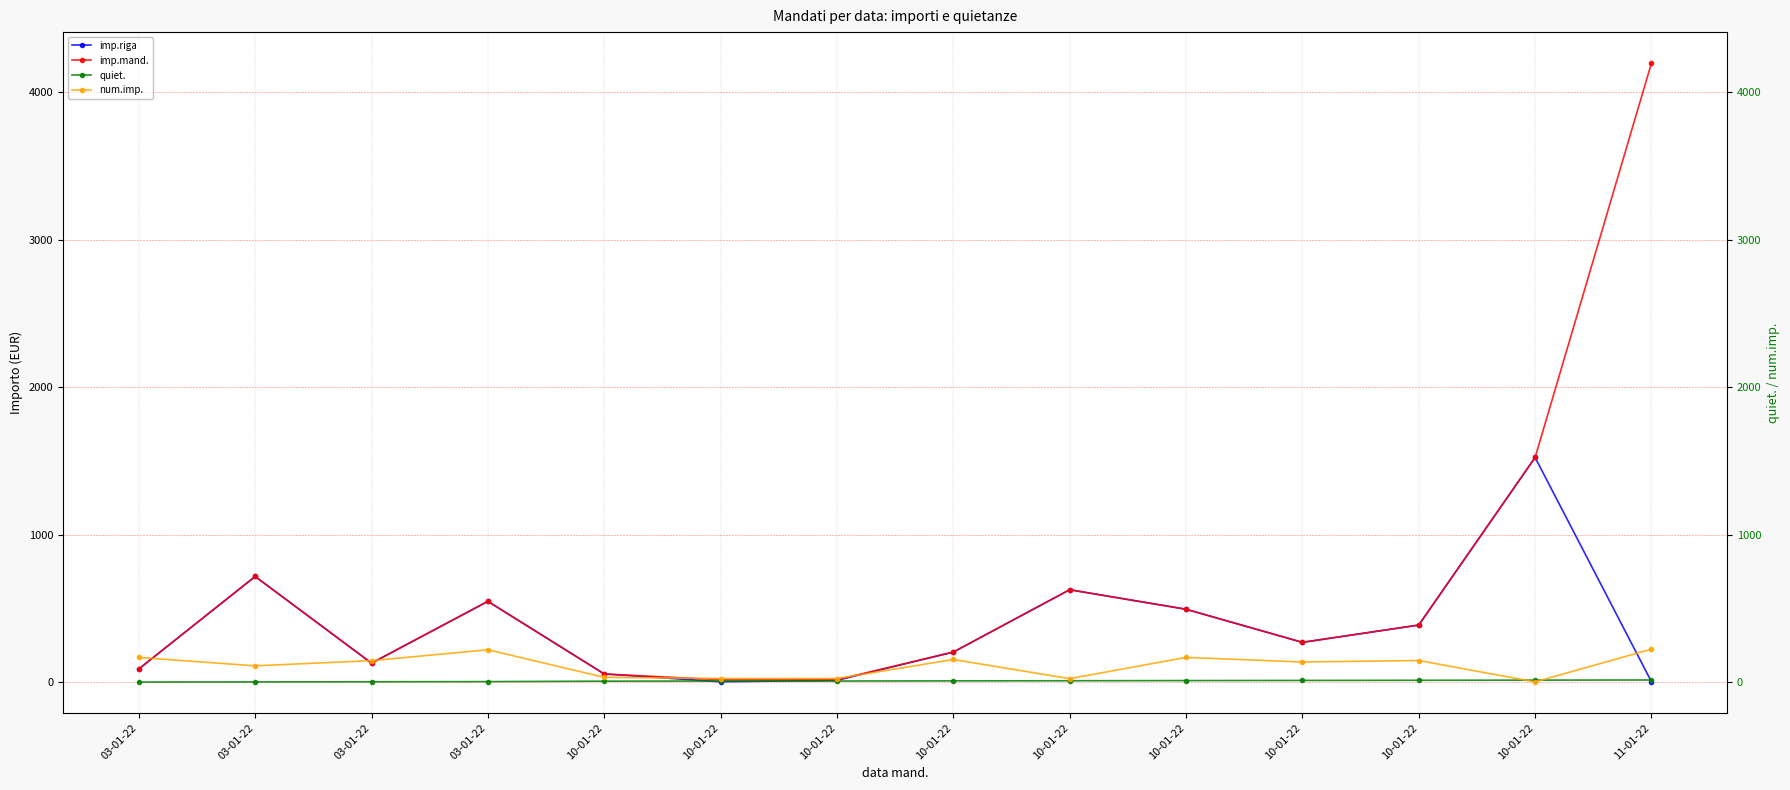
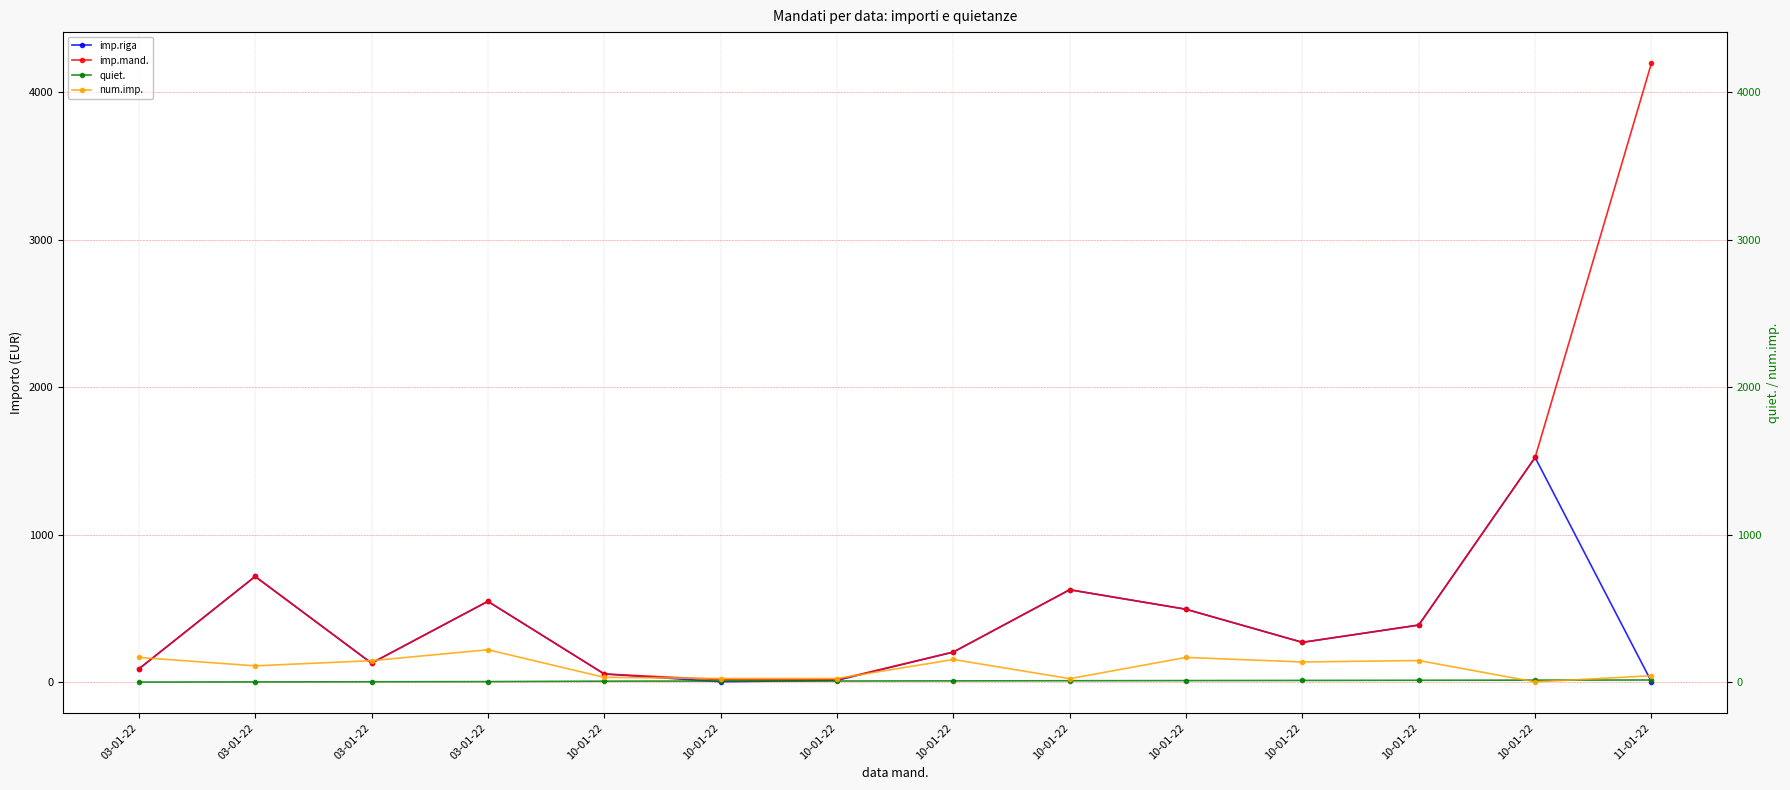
  {
    "imp.mand.": {
      "11-01-22": 4200
    },
    "num.imp.": {
-     "11-01-22": 230
+     "11-01-22": 50
    }
  }
